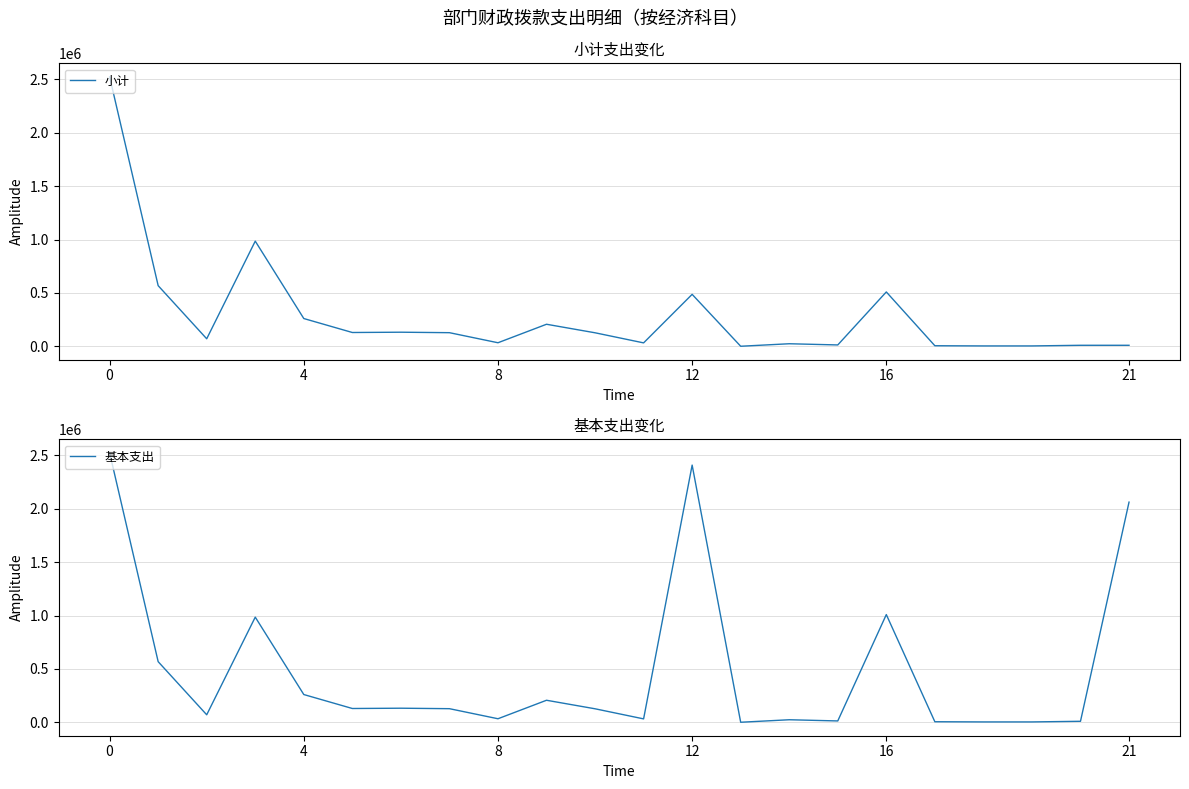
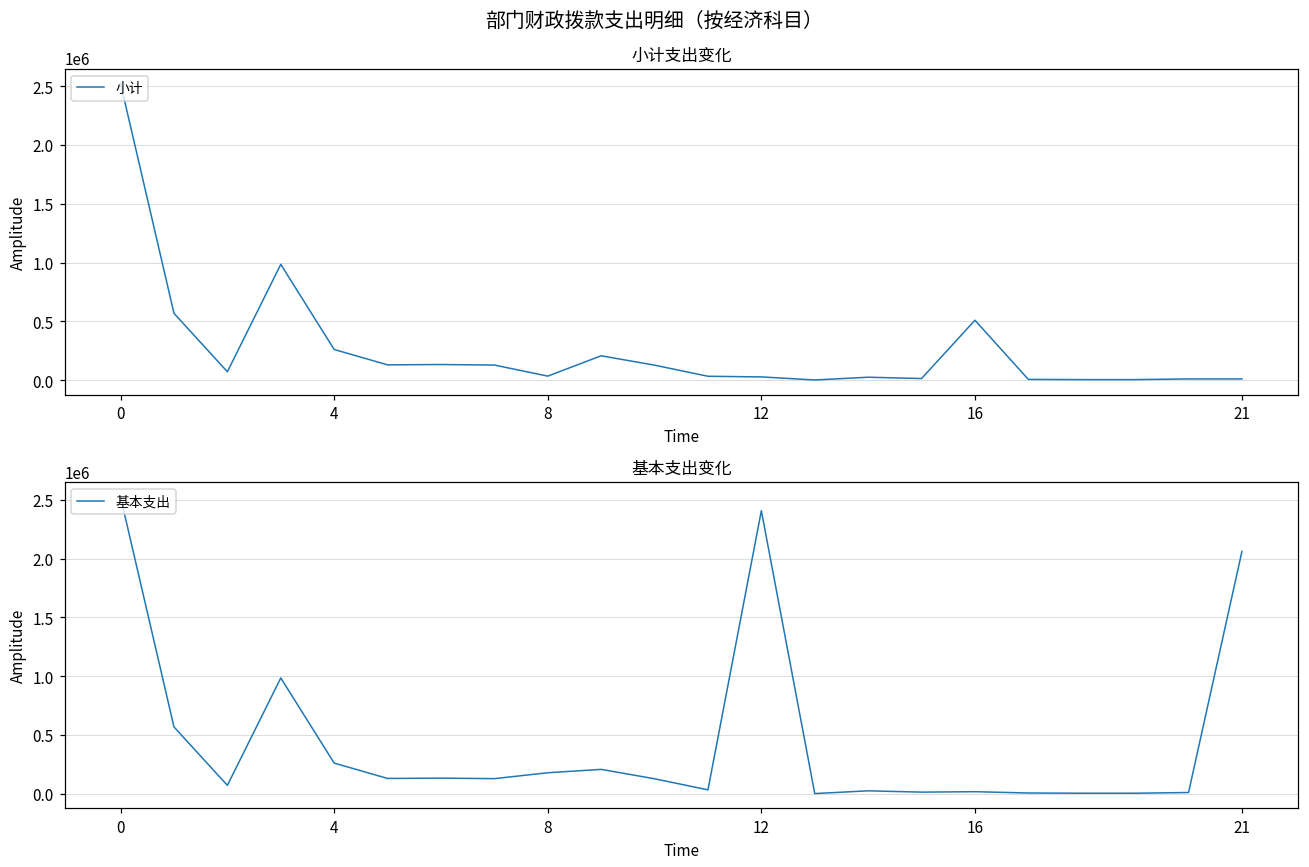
  {
    "小计支出变化": {
      "4": 260000,
      "8": 30000,
-     "12": 490000,
+     "12": 30000,
      "16": 510000,
      "21": 10000
    },
    "基本支出变化": {
      "4": 260000,
-     "8": 30000,
+     "8": 180000,
      "12": 2410000,
-     "16": 1010000,
+     "16": 20000,
      "21": 2060000
    }
  }
